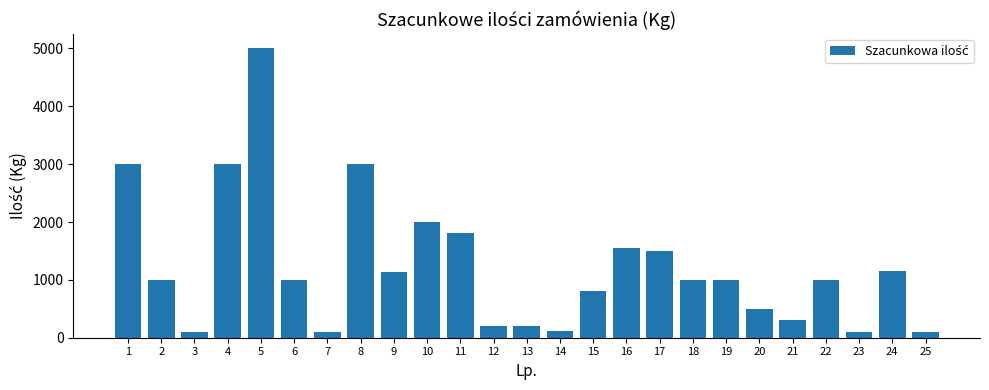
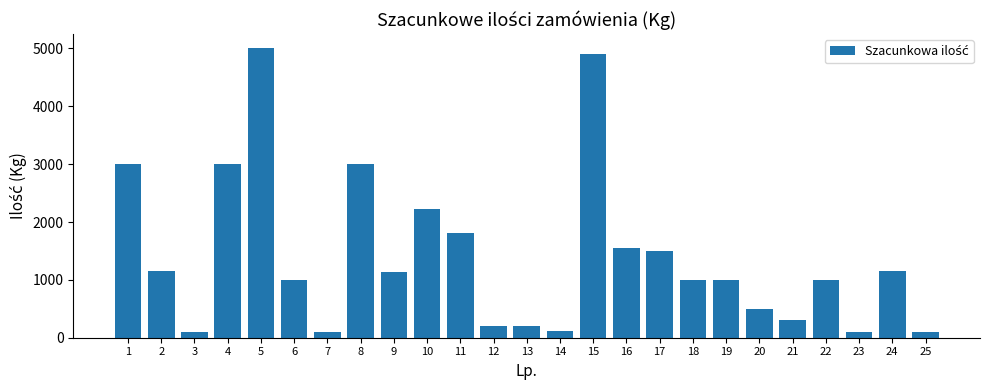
  {
    "1": 3000,
-   "2": 1000,
+   "2": 1200,
    "3": 100,
    "4": 3000,
    "5": 5000,
    "6": 1000,
    "7": 100,
    "8": 3000,
    "9": 1100,
-   "10": 2000,
+   "10": 2200,
    "11": 1800,
    "12": 200,
    "13": 200,
    "14": 100,
-   "15": 800,
+   "15": 4900,
    "16": 1500,
    "17": 1500,
    "18": 1000,
    "19": 1000,
    "20": 500,
    "21": 300,
    "22": 1000,
    "23": 100,
    "24": 1100,
    "25": 100
  }
